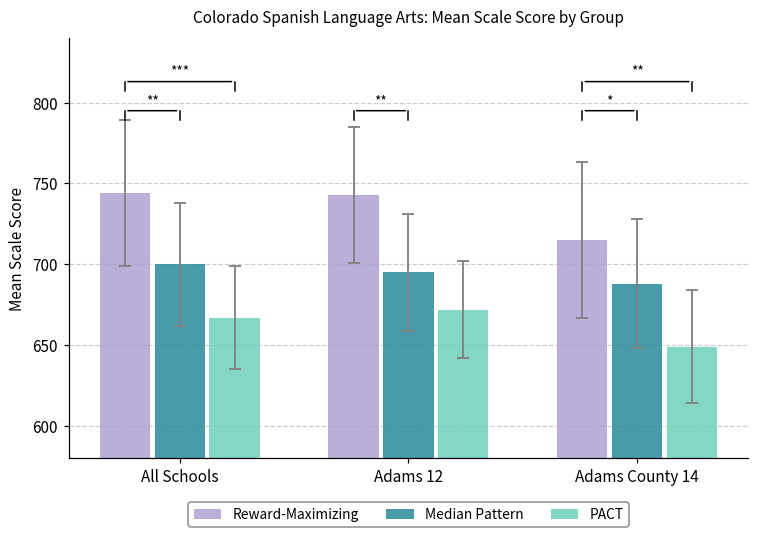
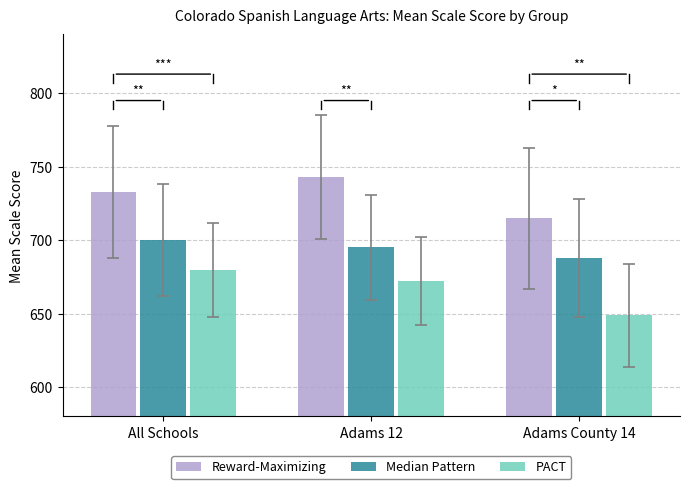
  {
    "Reward-Maximizing": {
-     "All Schools": 744,
+     "All Schools": 733,
      "Adams 12": 743,
      "Adams County 14": 715
    },
    "PACT": {
-     "All Schools": 667,
+     "All Schools": 680,
      "Adams 12": 672,
      "Adams County 14": 649
    }
  }
